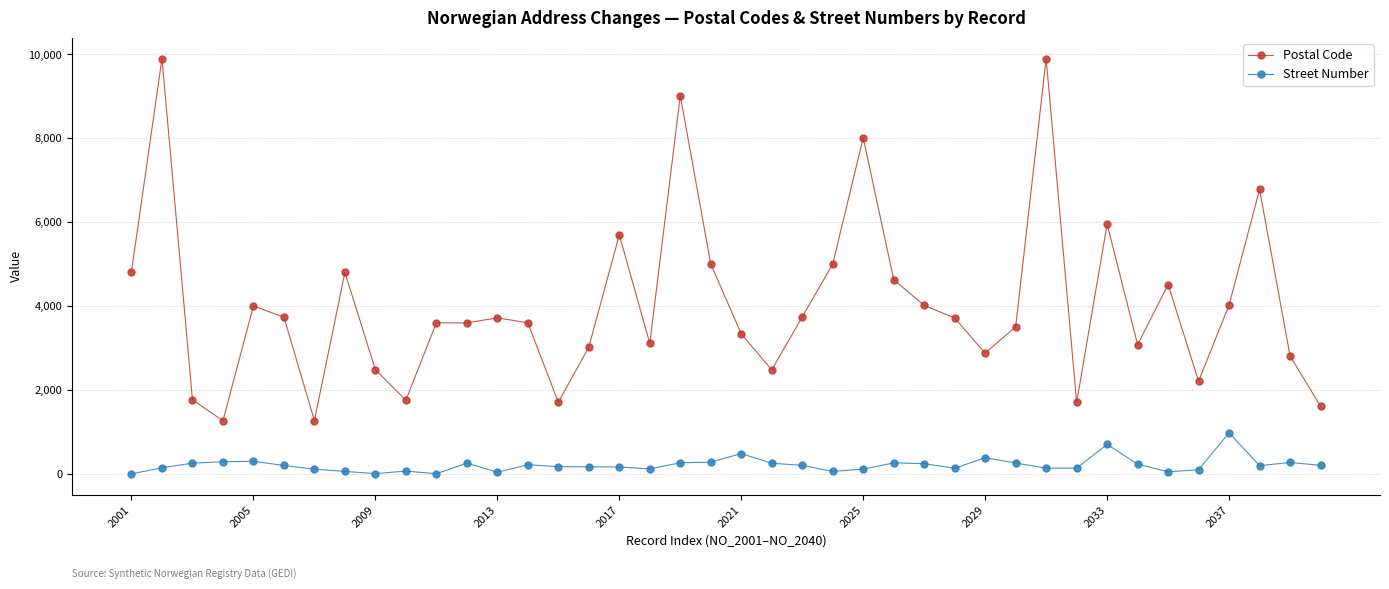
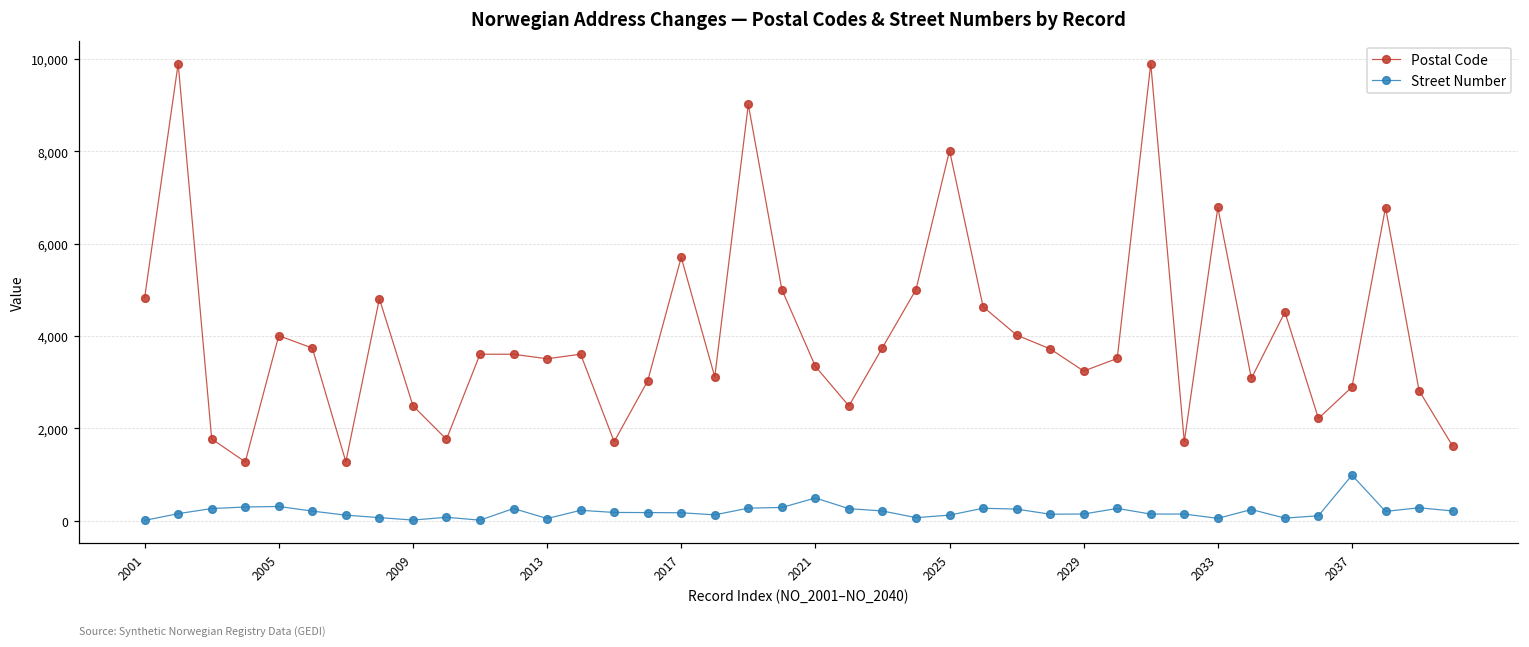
  {
    "Postal Code": {
      "2001": "4,800",
      "2005": "4,000",
      "2009": "2,500",
-     "2013": "3,700",
+     "2013": "3,500",
      "2017": "5,700",
      "2021": "3,300",
      "2025": "8,000",
-     "2029": "2,900",
-     "2033": "6,000",
-     "2037": "4,000"
+     "2029": "3,200",
+     "2033": "6,800",
+     "2037": "2,900"
    },
    "Street Number": {
      "2001": "0",
      "2005": "300",
      "2009": "0",
      "2013": "0",
      "2017": "200",
      "2021": "500",
      "2025": "100",
-     "2029": "400",
-     "2033": "700",
+     "2029": "100",
+     "2033": "0",
      "2037": "1,000"
    }
  }
